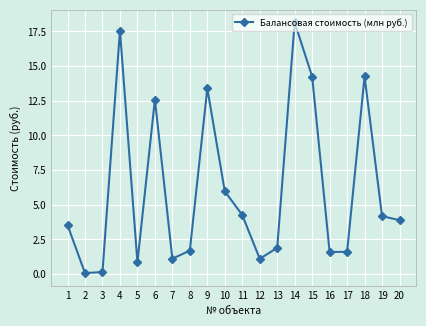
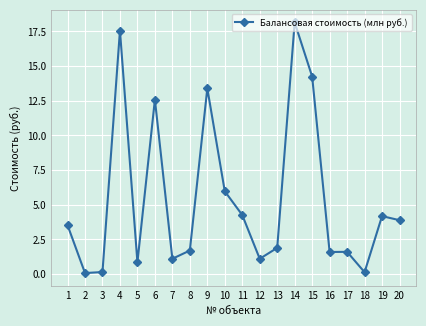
  {
    "1": 3.5,
    "2": 0.1,
    "3": 0.1,
    "4": 17.6,
    "5": 0.9,
    "6": 12.6,
    "7": 1.1,
    "8": 1.7,
    "9": 13.4,
    "10": 6.0,
    "11": 4.3,
    "12": 1.1,
    "13": 1.9,
    "15": 14.2,
    "16": 1.6,
    "17": 1.6,
-   "18": 14.3,
+   "18": 0.1,
    "19": 4.2,
    "20": 3.9
  }
